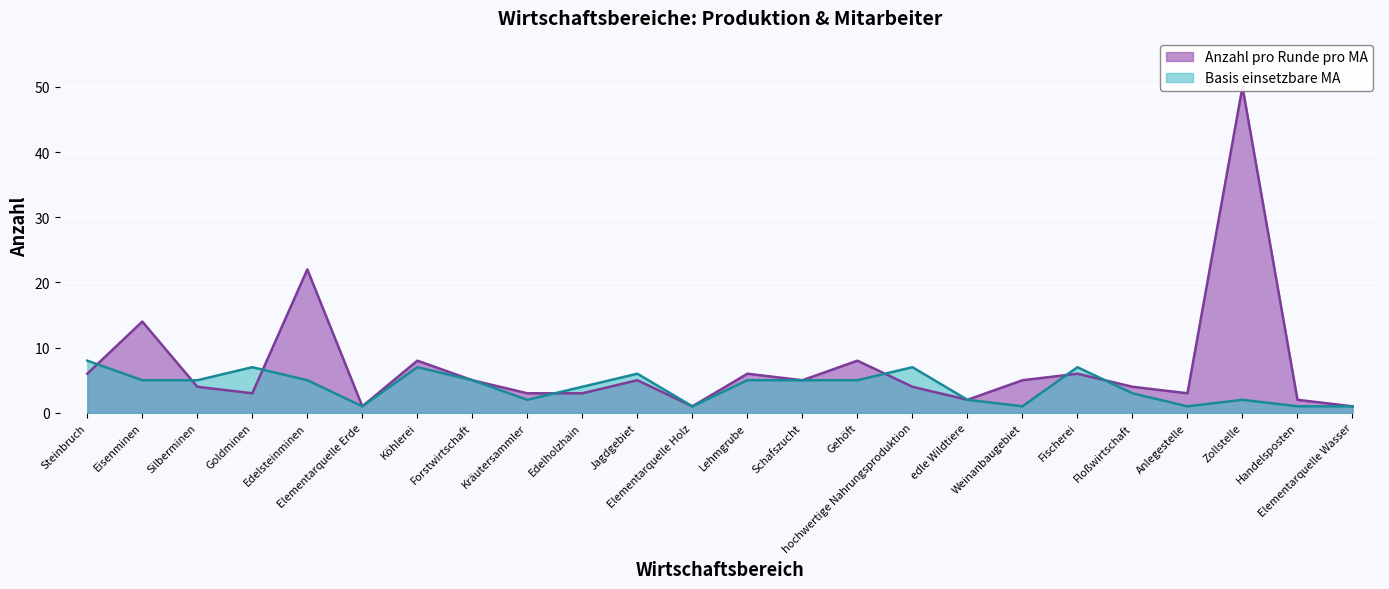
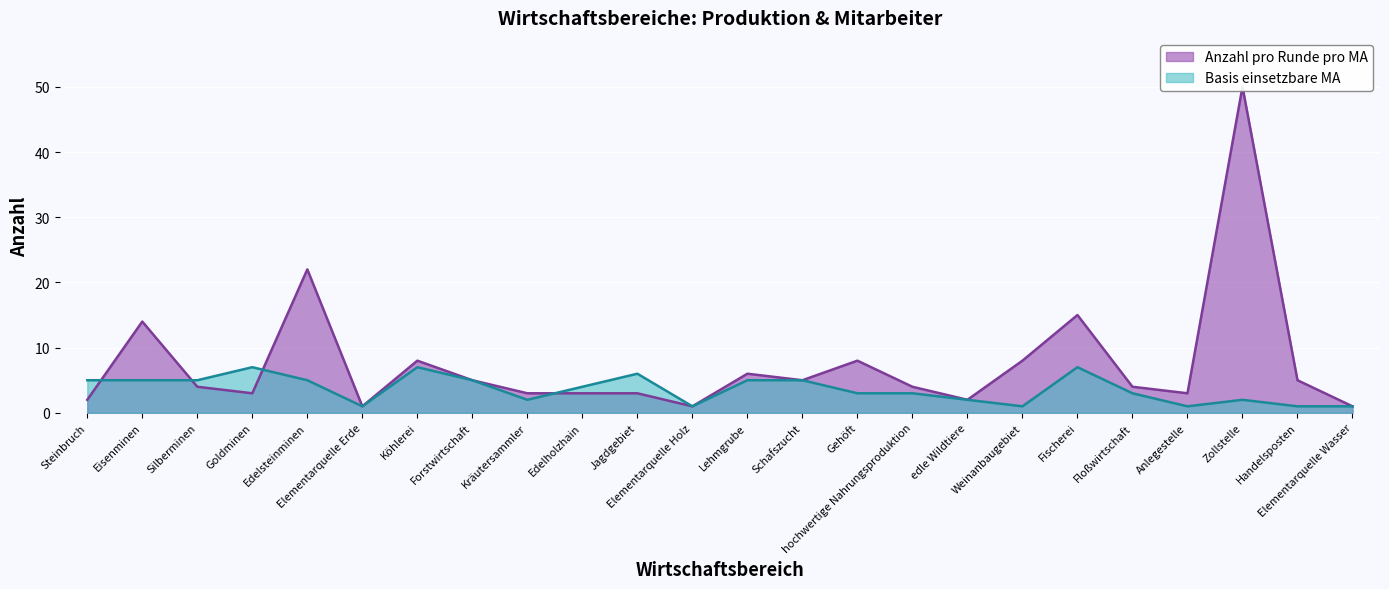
  {
    "Anzahl pro Runde pro MA": {
-     "Steinbruch": 6,
+     "Steinbruch": 2,
      "Eisenminen": 14,
      "Silberminen": 4,
      "Goldminen": 3,
      "Edelsteinminen": 22,
      "Köhlerei": 8,
      "Kräutersammler": 3,
      "Edelholzhain": 3,
-     "Jagdgebiet": 5,
+     "Jagdgebiet": 3,
      "Lehmgrube": 6,
      "Gehöft": 8,
      "hochwertige Nahrungsproduktion": 4,
-     "Weinanbaugebiet": 5,
-     "Fischerei": 6,
+     "Weinanbaugebiet": 8,
+     "Fischerei": 15,
      "Floßwirtschaft": 4,
      "Anlegestelle": 3,
-     "Handelsposten": 2
+     "Handelsposten": 5
    },
    "Basis einsetzbare MA": {
-     "Steinbruch": 8,
+     "Steinbruch": 5,
      "Eisenminen": 5,
      "Silberminen": 5,
      "Goldminen": 7,
      "Edelsteinminen": 5,
      "Köhlerei": 7,
      "Kräutersammler": 2,
      "Edelholzhain": 4,
      "Jagdgebiet": 6,
      "Lehmgrube": 5,
-     "Gehöft": 5,
-     "hochwertige Nahrungsproduktion": 7,
+     "Gehöft": 3,
+     "hochwertige Nahrungsproduktion": 3,
      "Weinanbaugebiet": 1,
      "Fischerei": 7,
      "Floßwirtschaft": 3,
      "Anlegestelle": 1,
      "Zollstelle": 2,
      "Handelsposten": 1
    }
  }
